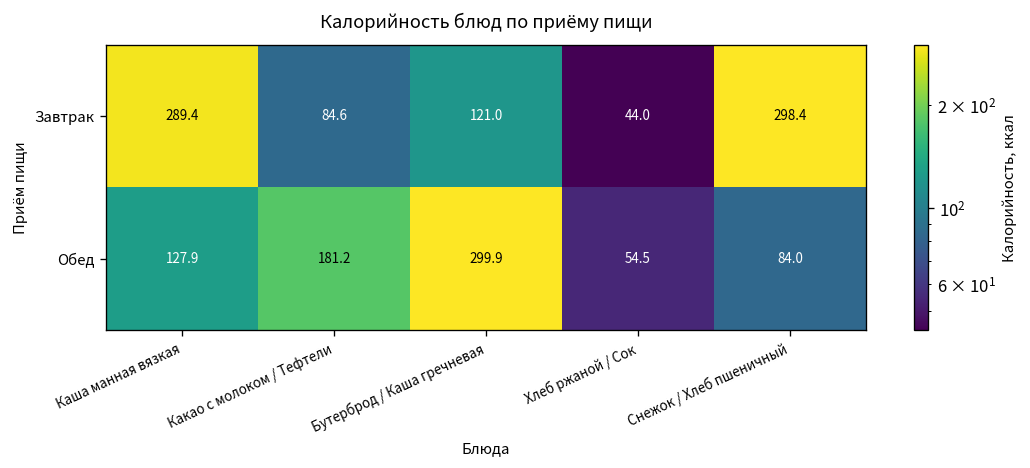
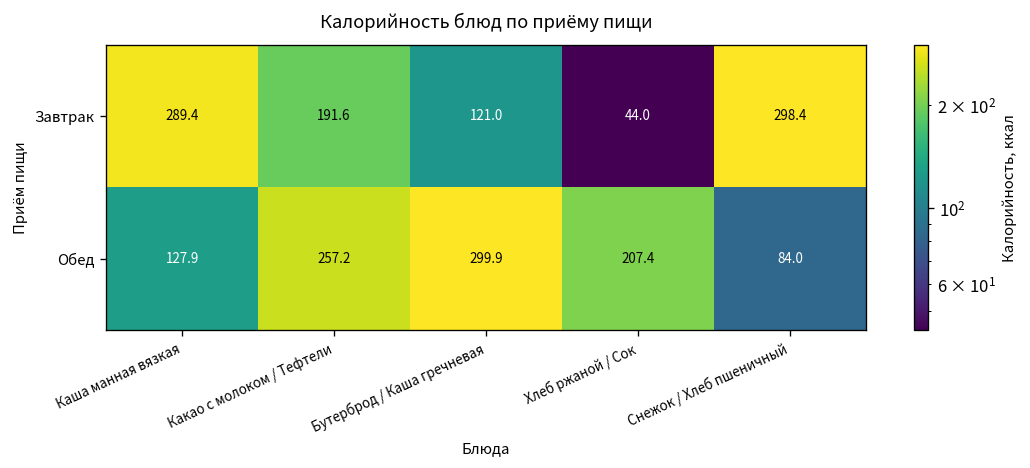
  {
    "Завтрак": {
      "Каша манная вязкая": 289.4,
-     "Какао с молоком / Тефтели": 84.6,
+     "Какао с молоком / Тефтели": 191.6,
      "Бутерброд / Каша гречневая": 121.0,
      "Хлеб ржаной / Сок": 44.0,
      "Снежок / Хлеб пшеничный": 298.4
    },
    "Обед": {
      "Каша манная вязкая": 127.9,
-     "Какао с молоком / Тефтели": 181.2,
+     "Какао с молоком / Тефтели": 257.2,
      "Бутерброд / Каша гречневая": 299.9,
-     "Хлеб ржаной / Сок": 54.5,
+     "Хлеб ржаной / Сок": 207.4,
      "Снежок / Хлеб пшеничный": 84.0
    }
  }
